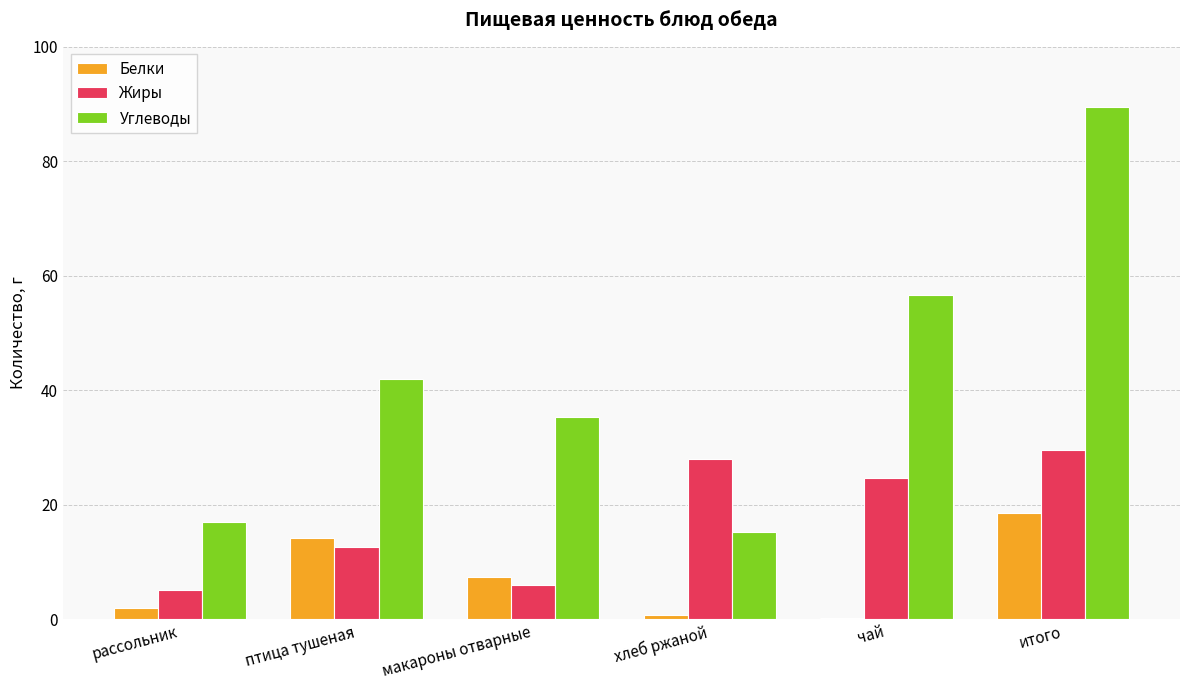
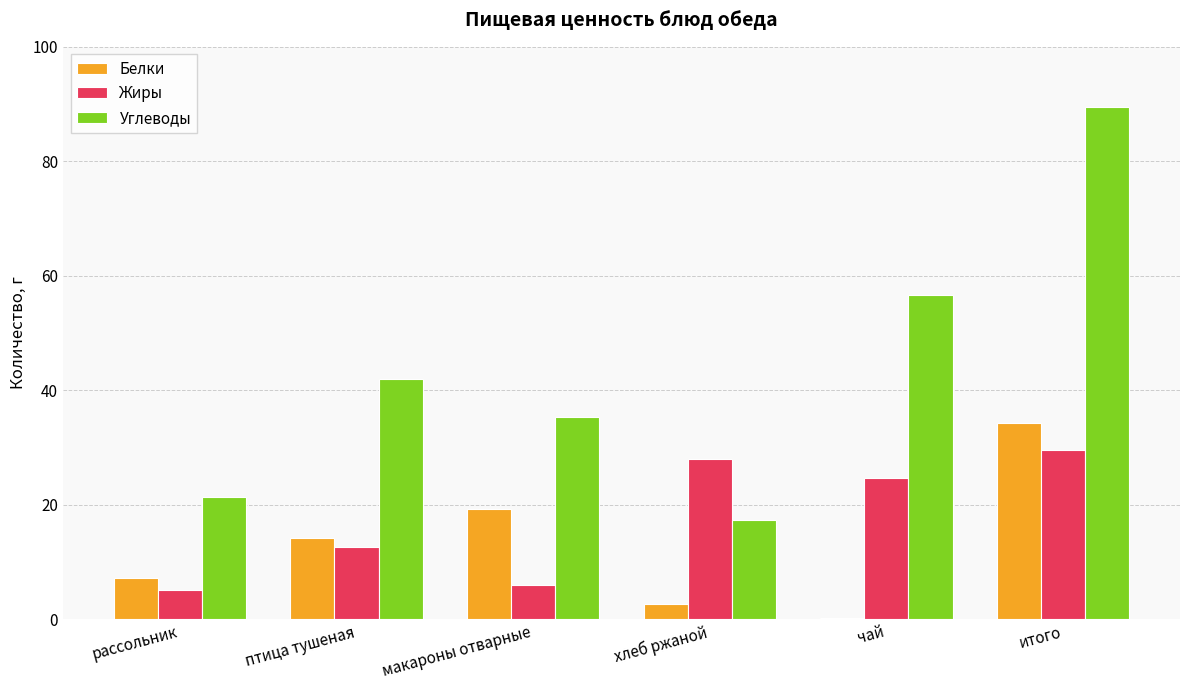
  {
    "Белки": {
-     "рассольник": 2,
+     "рассольник": 7,
      "птица тушеная": 14,
-     "макароны отварные": 7,
-     "хлеб ржаной": 1,
-     "итого": 19
+     "макароны отварные": 19,
+     "хлеб ржаной": 3,
+     "итого": 34
    },
    "Жиры": {
      "рассольник": 5,
      "птица тушеная": 13,
      "макароны отварные": 6,
      "хлеб ржаной": 28,
      "чай": 25,
      "итого": 30
    },
    "Углеводы": {
-     "рассольник": 17,
+     "рассольник": 21,
      "птица тушеная": 42,
      "макароны отварные": 35,
-     "хлеб ржаной": 15,
+     "хлеб ржаной": 17,
      "чай": 57,
      "итого": 89
    }
  }
